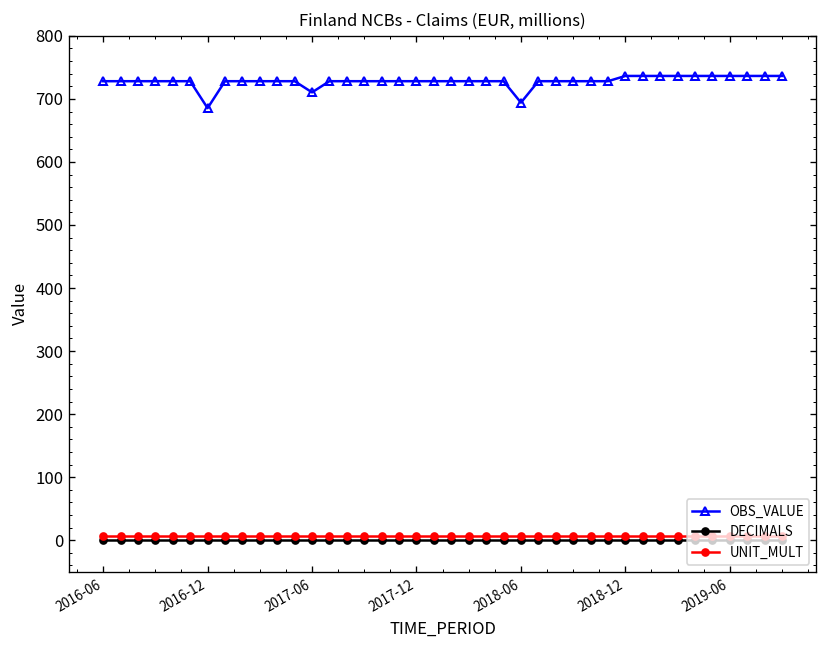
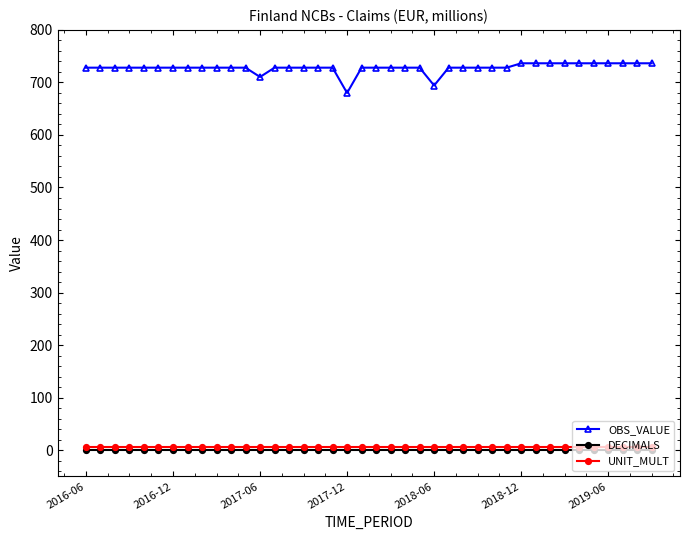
  {
    "OBS_VALUE": {
      "2016-06": 730,
-     "2016-12": 690,
+     "2016-12": 730,
      "2017-06": 710,
-     "2017-12": 730,
+     "2017-12": 680,
      "2018-06": 690,
      "2018-12": 740,
      "2019-06": 740
    },
    "DECIMALS": {
      "2016-06": 0,
      "2016-12": 0,
      "2017-06": 0,
      "2017-12": 0,
      "2018-06": 0,
      "2018-12": 0
    },
    "UNIT_MULT": {
      "2016-06": 10,
      "2016-12": 10,
      "2017-06": 10,
      "2017-12": 10,
      "2018-06": 10,
      "2018-12": 10
    }
  }
